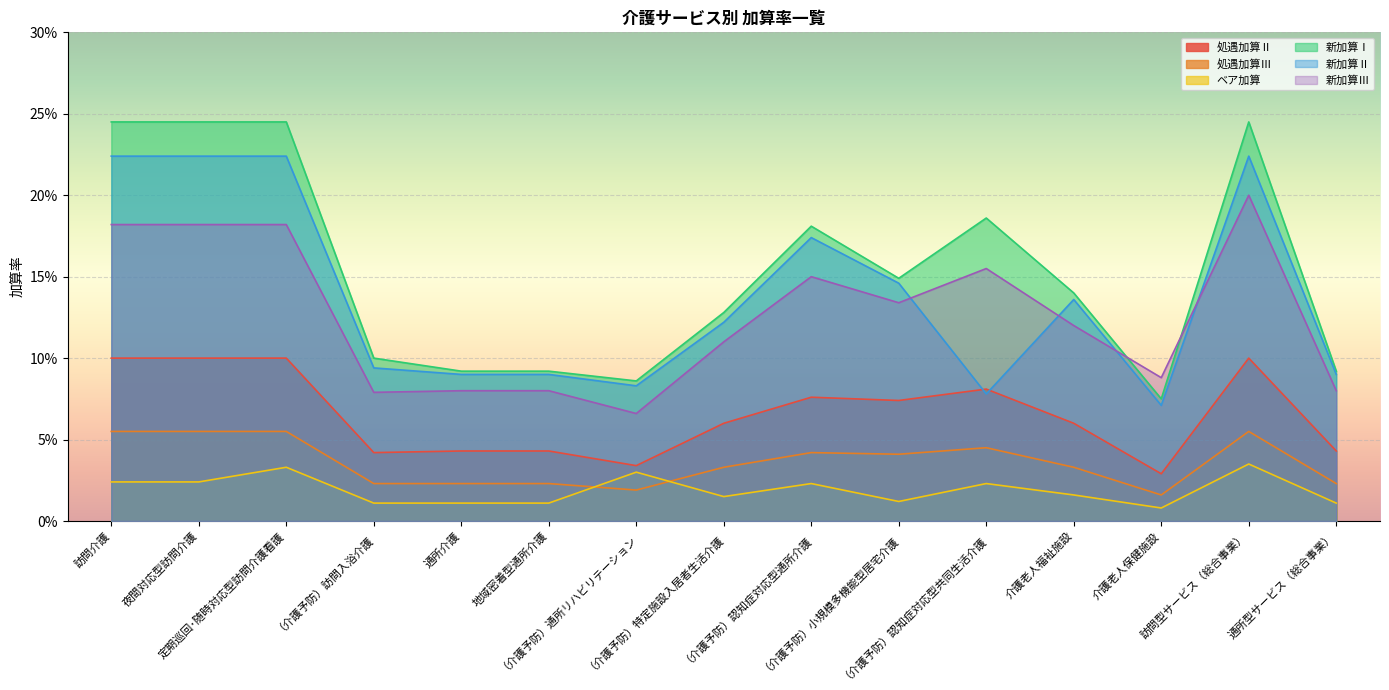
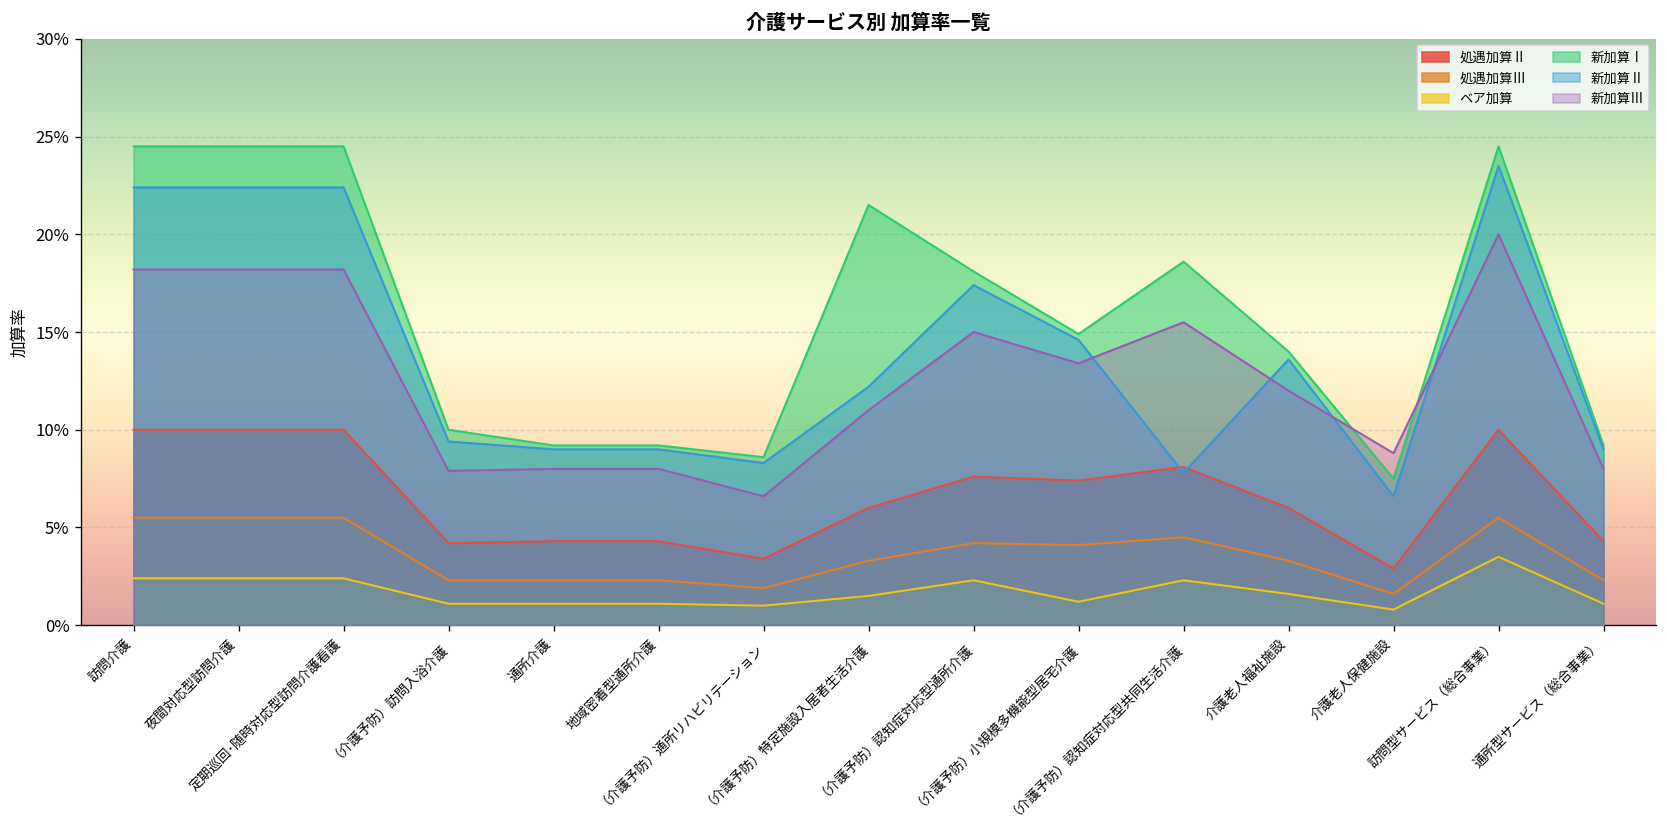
  {
    "ベア加算": {
      "訪問介護": "2.4%",
      "夜間対応型訪問介護": "2.4%",
-     "定期巡回･随時対応型訪問介護看護": "3.3%",
+     "定期巡回･随時対応型訪問介護看護": "2.4%",
      "（介護予防）訪問入浴介護": "1.1%",
      "通所介護": "1.1%",
      "地域密着型通所介護": "1.1%",
-     "（介護予防）通所リハビリテーション": "3.0%",
+     "（介護予防）通所リハビリテーション": "1.0%",
      "（介護予防）特定施設入居者生活介護": "1.5%",
      "（介護予防）認知症対応型通所介護": "2.3%",
      "（介護予防）小規模多機能型居宅介護": "1.2%",
      "（介護予防）認知症対応型共同生活介護": "2.3%",
      "介護老人福祉施設": "1.6%",
      "介護老人保健施設": "0.8%",
      "訪問型サービス（総合事業）": "3.5%",
      "通所型サービス（総合事業）": "1.1%"
    },
    "新加算Ⅰ": {
      "訪問介護": "24.5%",
      "夜間対応型訪問介護": "24.5%",
      "定期巡回･随時対応型訪問介護看護": "24.5%",
      "（介護予防）訪問入浴介護": "10.0%",
      "通所介護": "9.2%",
      "地域密着型通所介護": "9.2%",
      "（介護予防）通所リハビリテーション": "8.6%",
-     "（介護予防）特定施設入居者生活介護": "12.8%",
+     "（介護予防）特定施設入居者生活介護": "21.5%",
      "（介護予防）認知症対応型通所介護": "18.1%",
      "（介護予防）小規模多機能型居宅介護": "14.9%",
      "（介護予防）認知症対応型共同生活介護": "18.6%",
      "介護老人福祉施設": "14.0%",
      "介護老人保健施設": "7.5%",
      "訪問型サービス（総合事業）": "24.5%",
      "通所型サービス（総合事業）": "9.2%"
    },
    "新加算Ⅱ": {
      "訪問介護": "22.4%",
      "夜間対応型訪問介護": "22.4%",
      "定期巡回･随時対応型訪問介護看護": "22.4%",
      "（介護予防）訪問入浴介護": "9.4%",
      "通所介護": "9.0%",
      "地域密着型通所介護": "9.0%",
      "（介護予防）通所リハビリテーション": "8.3%",
      "（介護予防）特定施設入居者生活介護": "12.2%",
      "（介護予防）認知症対応型通所介護": "17.4%",
      "（介護予防）小規模多機能型居宅介護": "14.6%",
      "（介護予防）認知症対応型共同生活介護": "7.8%",
      "介護老人福祉施設": "13.6%",
-     "介護老人保健施設": "7.1%",
-     "訪問型サービス（総合事業）": "22.4%",
+     "介護老人保健施設": "6.6%",
+     "訪問型サービス（総合事業）": "23.5%",
      "通所型サービス（総合事業）": "9.0%"
    },
    "新加算Ⅲ": {
      "訪問介護": "18.2%",
      "夜間対応型訪問介護": "18.2%",
      "定期巡回･随時対応型訪問介護看護": "18.2%",
      "（介護予防）訪問入浴介護": "7.9%",
      "通所介護": "8.0%",
      "地域密着型通所介護": "8.0%",
      "（介護予防）通所リハビリテーション": "6.6%",
      "（介護予防）特定施設入居者生活介護": "11.0%",
      "（介護予防）認知症対応型通所介護": "15.0%",
      "（介護予防）小規模多機能型居宅介護": "13.4%",
      "（介護予防）認知症対応型共同生活介護": "15.5%",
      "介護老人福祉施設": "12.0%",
      "介護老人保健施設": "8.8%",
      "訪問型サービス（総合事業）": "20.0%",
      "通所型サービス（総合事業）": "8.0%"
    }
  }
